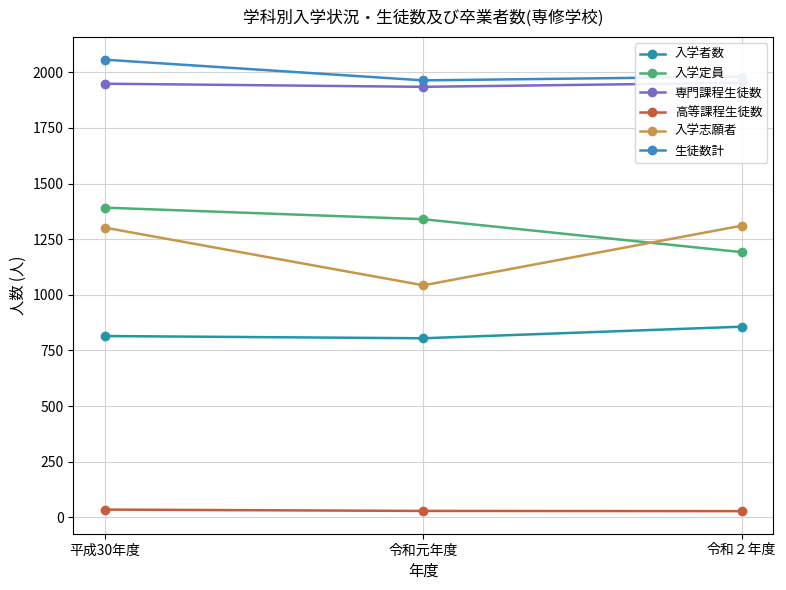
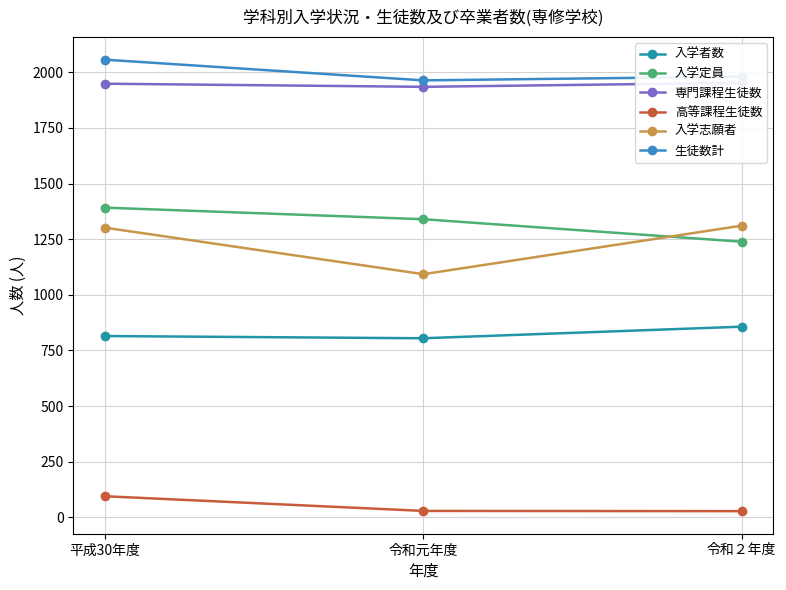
  {
    "入学定員": {
      "平成30年度": 1390,
      "令和元年度": 1340,
-     "令和２年度": 1190
+     "令和２年度": 1240
    },
    "専門課程生徒数": {
      "平成30年度": 1950,
      "令和元年度": 1940
    },
    "高等課程生徒数": {
-     "平成30年度": 40,
+     "平成30年度": 100,
      "令和元年度": 30,
      "令和２年度": 30
    },
    "入学志願者": {
      "平成30年度": 1300,
-     "令和元年度": 1040,
+     "令和元年度": 1090,
      "令和２年度": 1310
    }
  }
